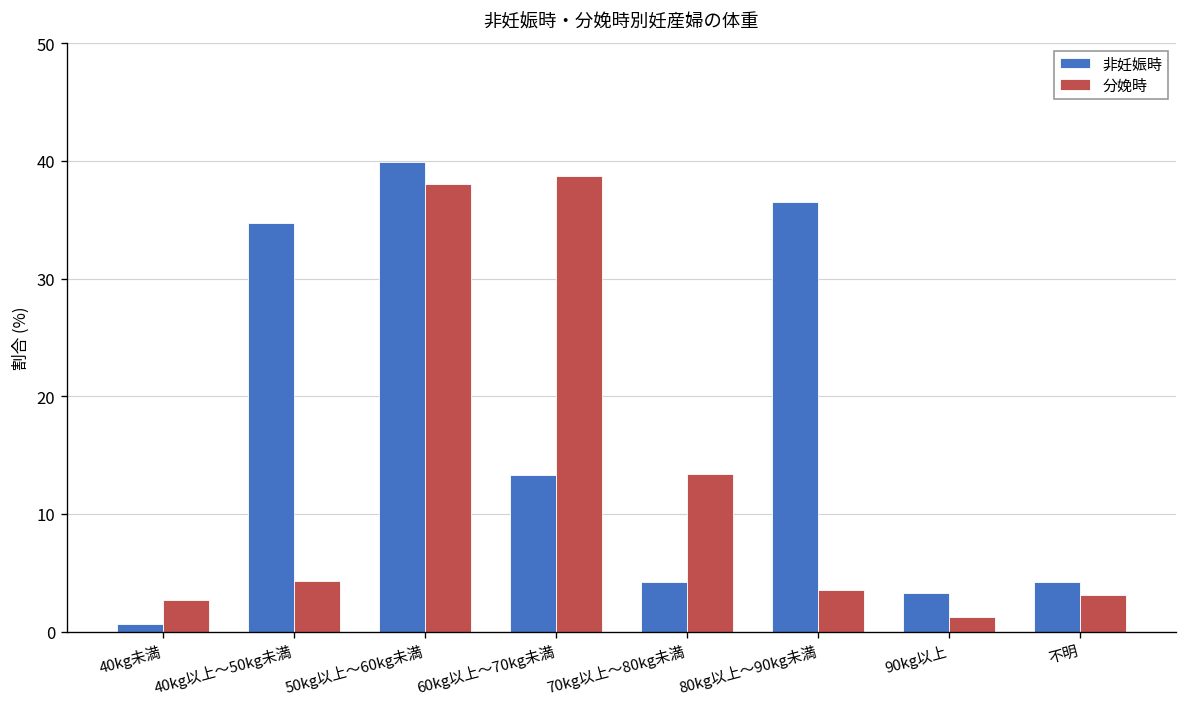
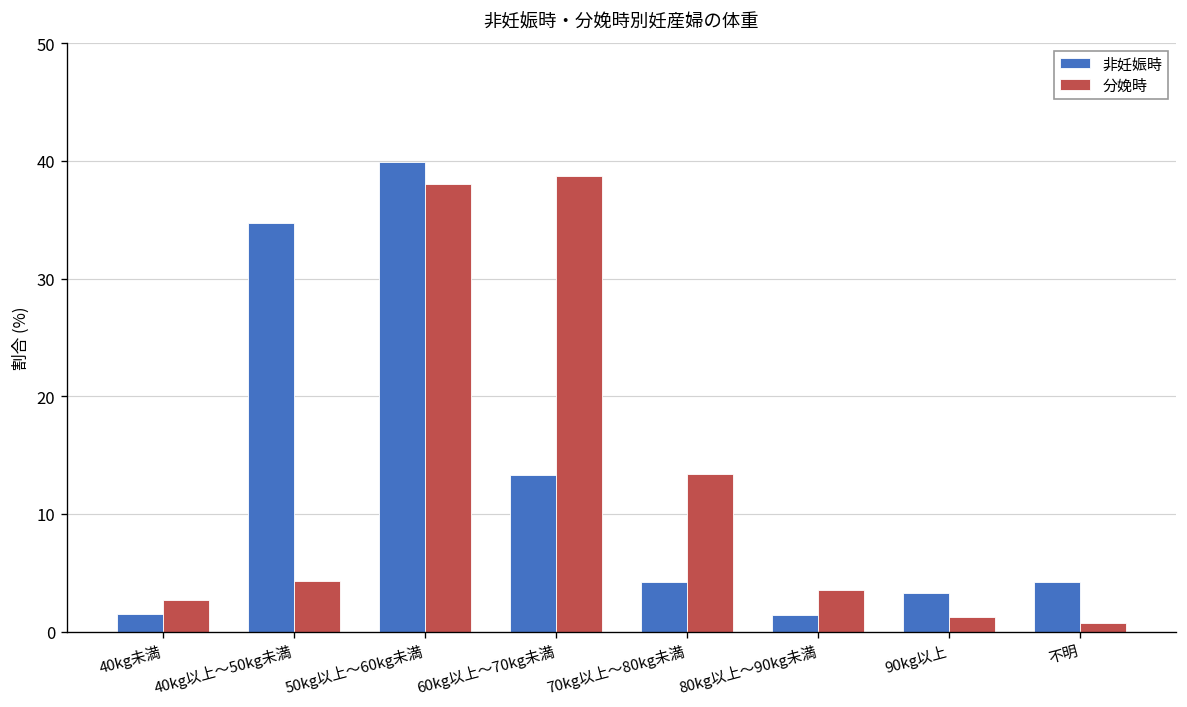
  {
    "非妊娠時": {
-     "40kg未満": 1,
+     "40kg未満": 2,
      "40kg以上～50kg未満": 35,
      "50kg以上～60kg未満": 40,
      "60kg以上～70kg未満": 13,
      "70kg以上～80kg未満": 4,
-     "80kg以上～90kg未満": 37,
+     "80kg以上～90kg未満": 1,
      "90kg以上": 3,
      "不明": 4
    },
    "分娩時": {
      "40kg未満": 3,
      "40kg以上～50kg未満": 4,
      "50kg以上～60kg未満": 38,
      "60kg以上～70kg未満": 39,
      "70kg以上～80kg未満": 13,
      "80kg以上～90kg未満": 4,
      "90kg以上": 1,
-     "不明": 3
+     "不明": 1
    }
  }
